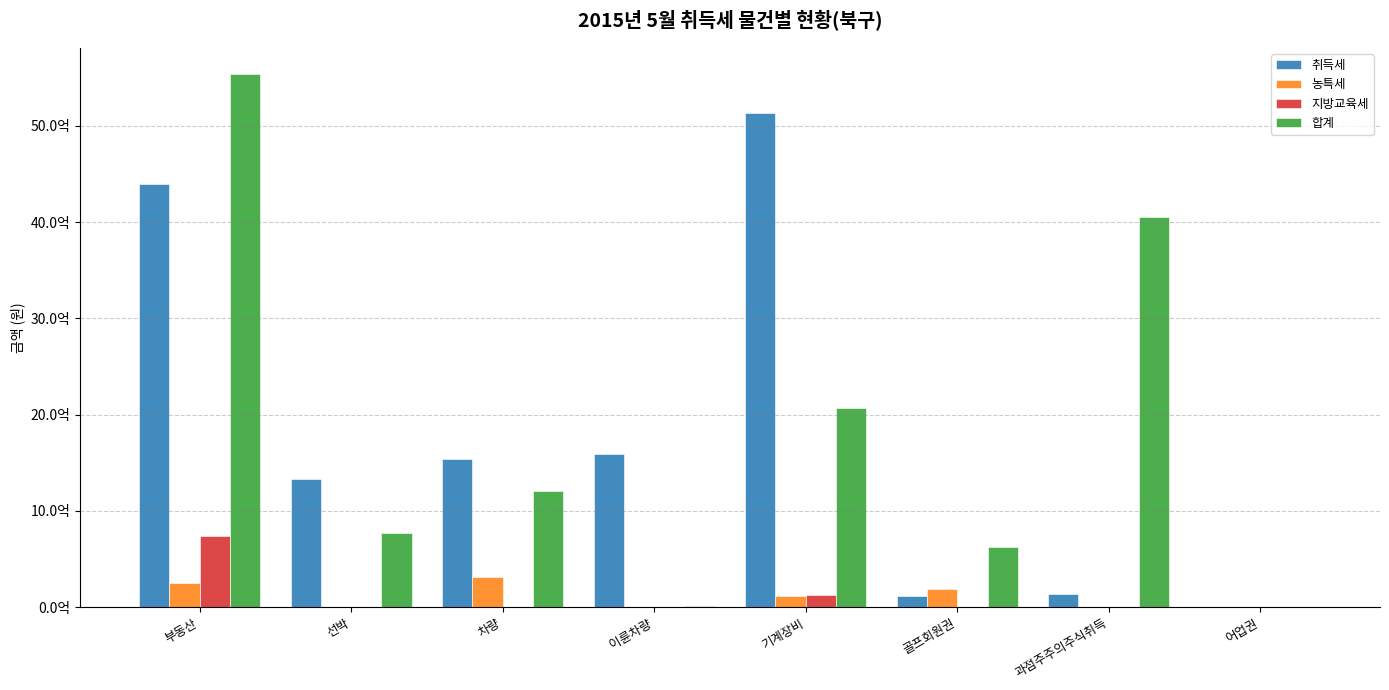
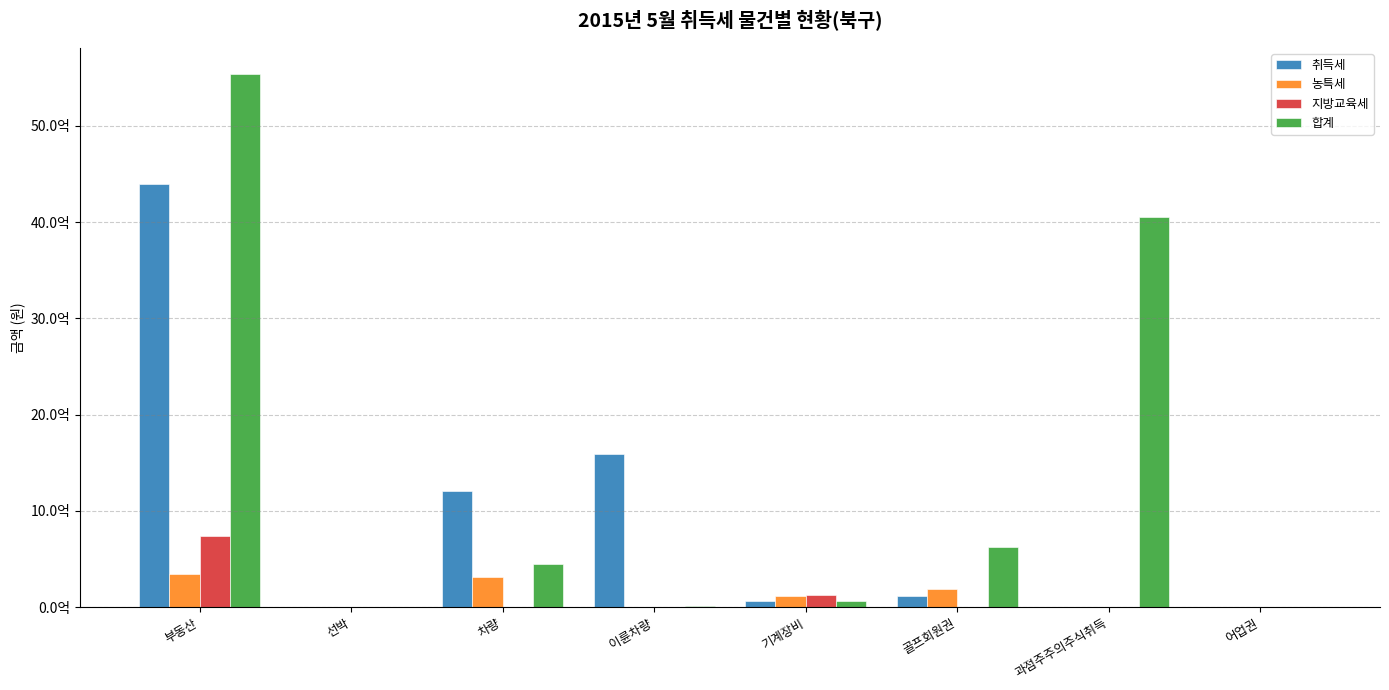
  {
    "취득세": {
      "부동산": "44억",
-     "선박": "13억",
-     "차량": "15억",
+     "선박": "0억",
+     "차량": "12억",
      "이륜차량": "16억",
-     "기계장비": "51억",
+     "기계장비": "1억",
      "골프회원권": "1억",
-     "과점주주의주식취득": "1억"
+     "과점주주의주식취득": "0억"
    },
    "농특세": {
-     "부동산": "2억",
+     "부동산": "3억",
      "차량": "3억",
      "이륜차량": "0억",
      "기계장비": "1억",
      "골프회원권": "2억"
    },
    "지방교육세": {
      "부동산": "7억",
      "차량": "0억",
      "이륜차량": "0억",
      "기계장비": "1억",
      "골프회원권": "0억",
      "과점주주의주식취득": "0억",
      "어업권": "0억"
    },
    "합계": {
      "부동산": "55억",
-     "선박": "8억",
-     "차량": "12억",
-     "기계장비": "21억",
+     "선박": "0억",
+     "차량": "4억",
+     "기계장비": "1억",
      "골프회원권": "6억",
      "과점주주의주식취득": "41억"
    }
  }
